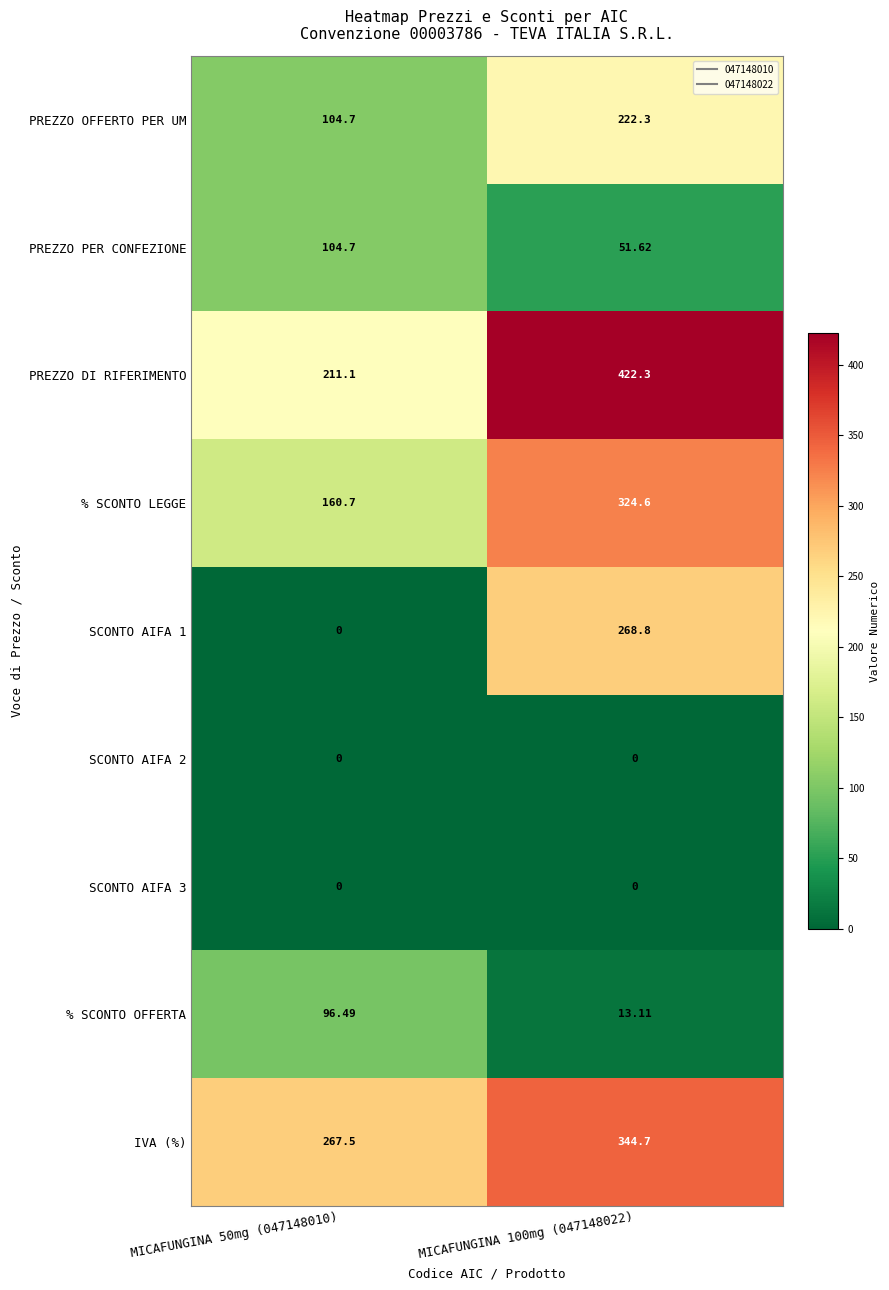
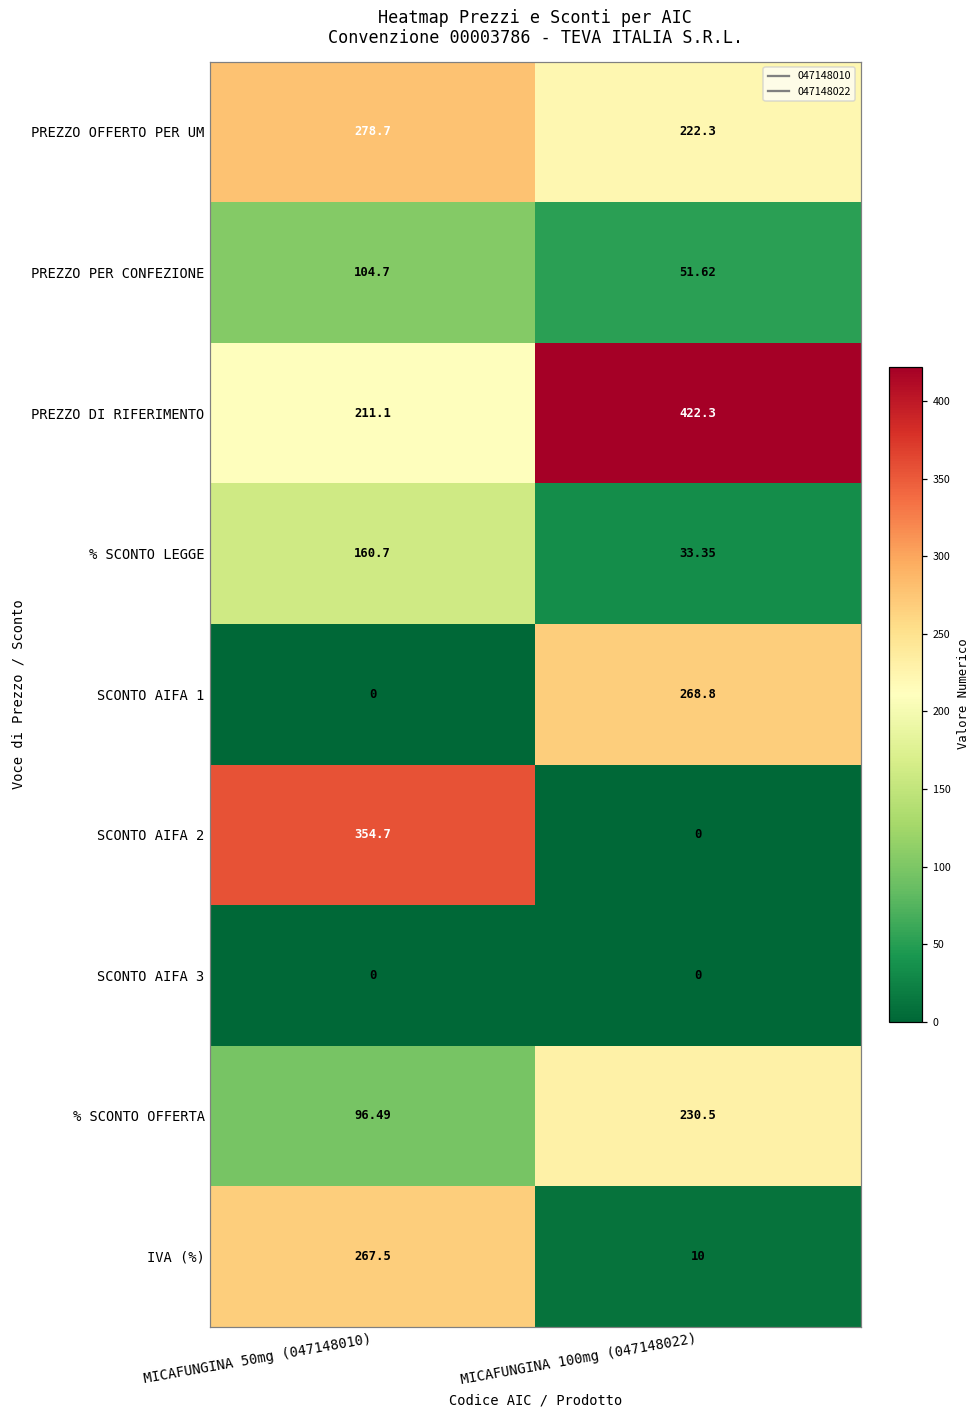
  {
    "PREZZO OFFERTO PER UM": {
-     "MICAFUNGINA 50mg (047148010)": 104.7,
+     "MICAFUNGINA 50mg (047148010)": 278.7,
      "MICAFUNGINA 100mg (047148022)": 222.3
    },
    "PREZZO PER CONFEZIONE": {
      "MICAFUNGINA 50mg (047148010)": 104.7,
      "MICAFUNGINA 100mg (047148022)": 51.62
    },
    "PREZZO DI RIFERIMENTO": {
      "MICAFUNGINA 50mg (047148010)": 211.1,
      "MICAFUNGINA 100mg (047148022)": 422.3
    },
    "% SCONTO LEGGE": {
      "MICAFUNGINA 50mg (047148010)": 160.7,
-     "MICAFUNGINA 100mg (047148022)": 324.6
+     "MICAFUNGINA 100mg (047148022)": 33.35
    },
    "SCONTO AIFA 1": {
      "MICAFUNGINA 50mg (047148010)": 0,
      "MICAFUNGINA 100mg (047148022)": 268.8
    },
    "SCONTO AIFA 2": {
-     "MICAFUNGINA 50mg (047148010)": 0,
+     "MICAFUNGINA 50mg (047148010)": 354.7,
      "MICAFUNGINA 100mg (047148022)": 0
    },
    "SCONTO AIFA 3": {
      "MICAFUNGINA 50mg (047148010)": 0,
      "MICAFUNGINA 100mg (047148022)": 0
    },
    "% SCONTO OFFERTA": {
      "MICAFUNGINA 50mg (047148010)": 96.49,
-     "MICAFUNGINA 100mg (047148022)": 13.11
+     "MICAFUNGINA 100mg (047148022)": 230.5
    },
    "IVA (%)": {
      "MICAFUNGINA 50mg (047148010)": 267.5,
-     "MICAFUNGINA 100mg (047148022)": 344.7
+     "MICAFUNGINA 100mg (047148022)": 10
    }
  }
